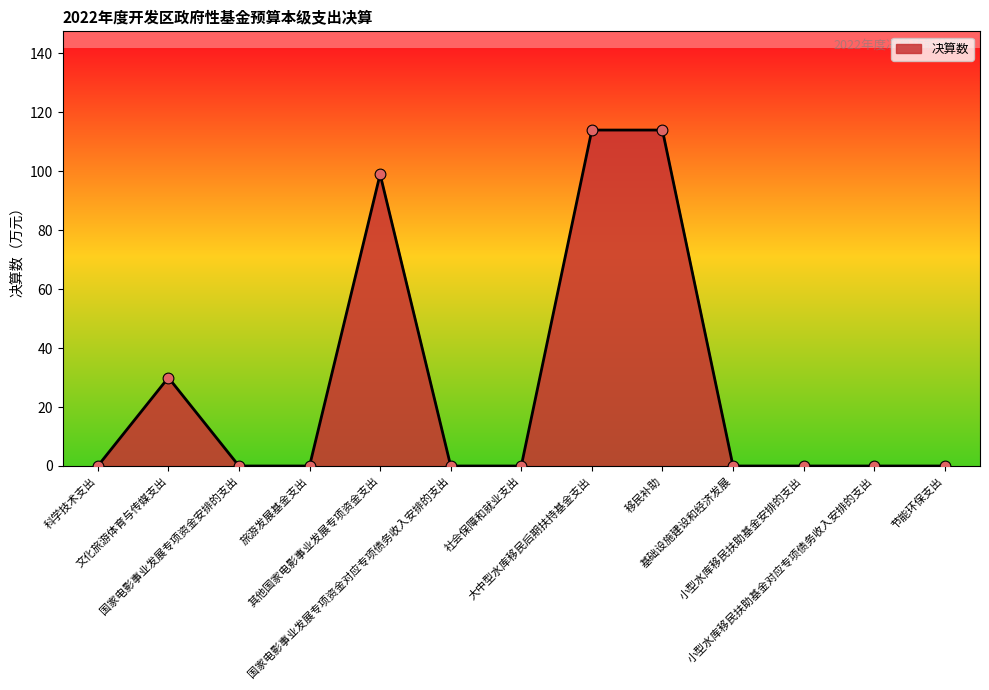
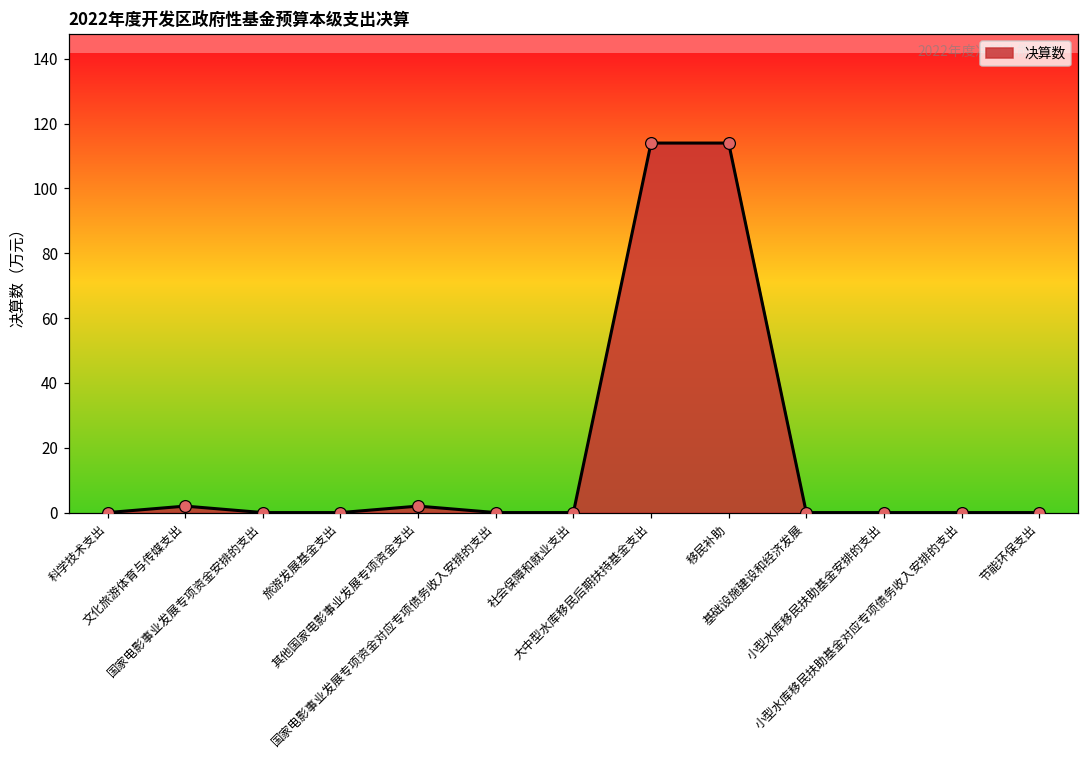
  {
    "科学技术支出": 0,
-   "文化旅游体育与传媒支出": 30,
+   "文化旅游体育与传媒支出": 2,
    "国家电影事业发展专项资金安排的支出": 0,
    "旅游发展基金支出": 0,
-   "其他国家电影事业发展专项资金支出": 99,
+   "其他国家电影事业发展专项资金支出": 2,
    "国家电影事业发展专项资金对应专项债务收入安排的支出": 0,
    "社会保障和就业支出": 0,
    "大中型水库移民后期扶持基金支出": 114,
    "移民补助": 114,
    "基础设施建设和经济发展": 0,
    "小型水库移民扶助基金安排的支出": 0,
    "小型水库移民扶助基金对应专项债务收入安排的支出": 0,
    "节能环保支出": 0
  }
